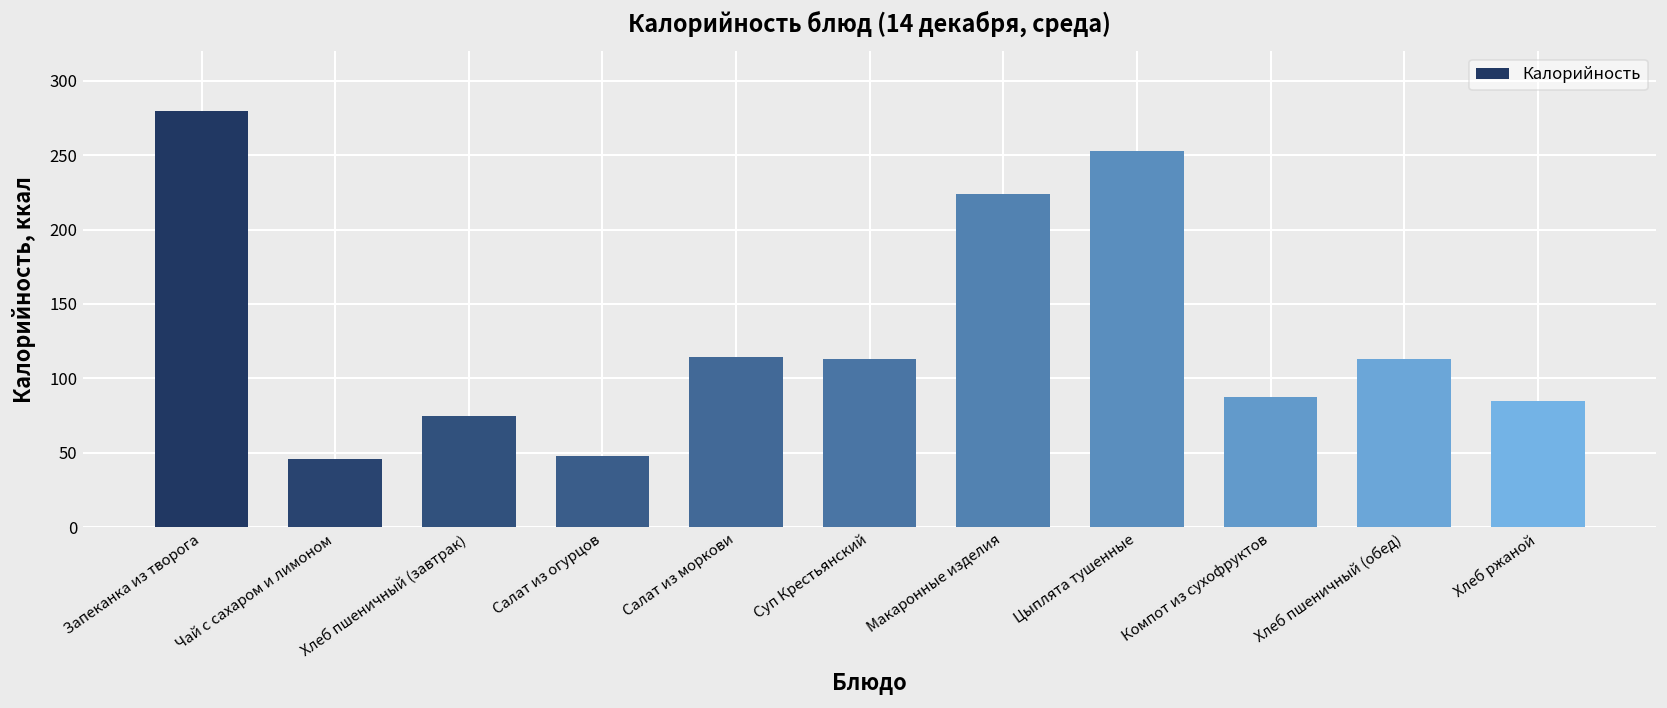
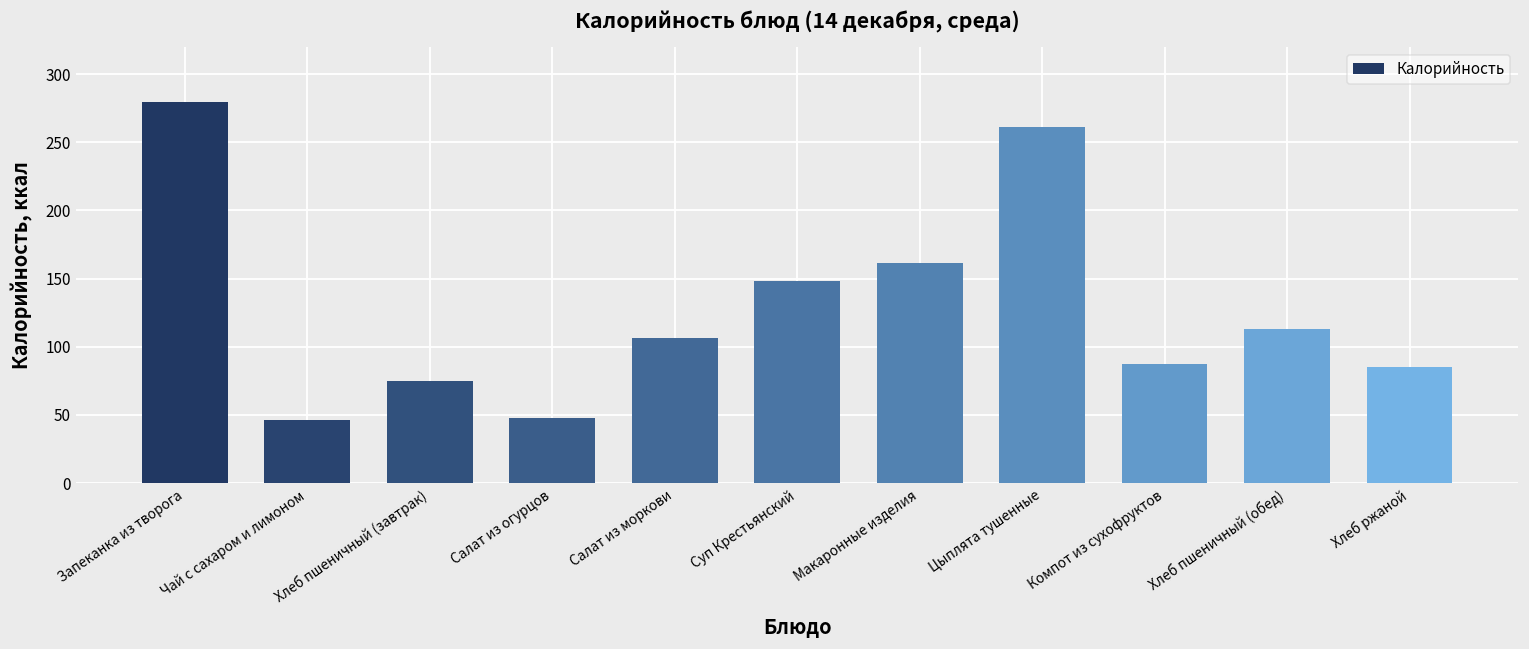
  {
    "Запеканка из творога": 280,
    "Чай с сахаром и лимоном": 46,
    "Хлеб пшеничный (завтрак)": 75,
    "Салат из огурцов": 48,
-   "Салат из моркови": 114,
-   "Суп Крестьянский": 113,
-   "Макаронные изделия": 224,
-   "Цыплята тушенные": 253,
+   "Салат из моркови": 107,
+   "Суп Крестьянский": 148,
+   "Макаронные изделия": 162,
+   "Цыплята тушенные": 261,
    "Компот из сухофруктов": 87,
    "Хлеб пшеничный (обед)": 113,
    "Хлеб ржаной": 85
  }
